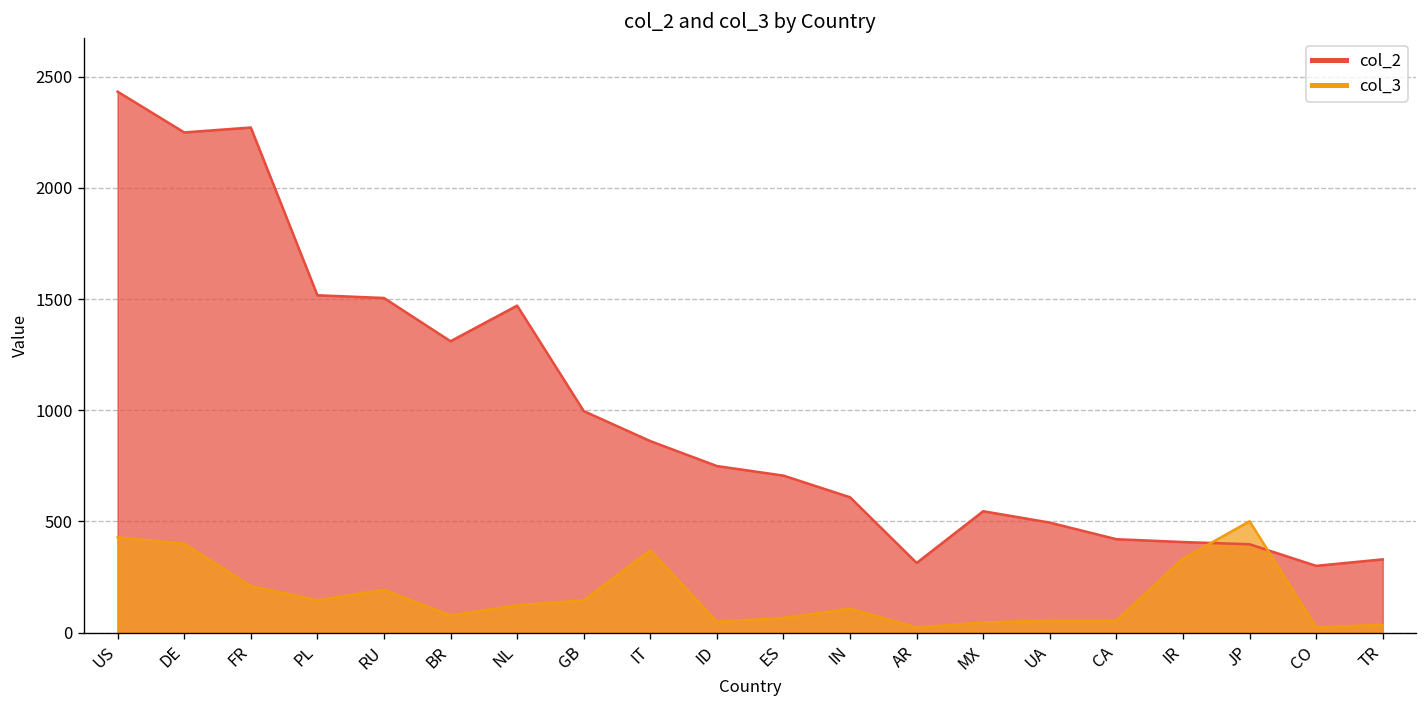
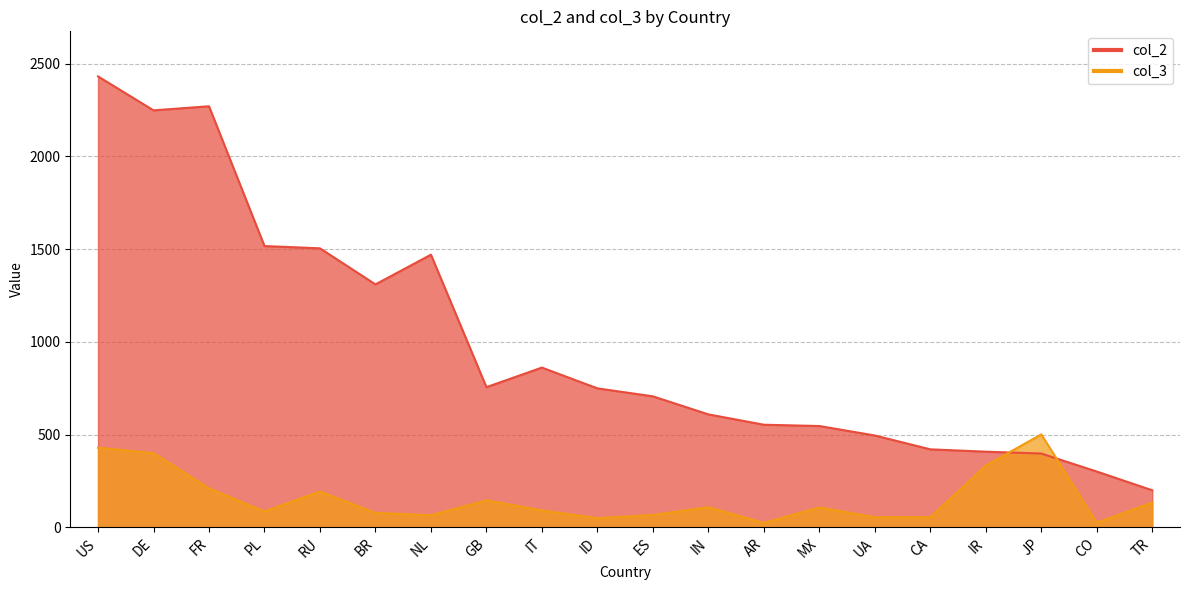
  {
    "col_2": {
      "US": 2430,
      "DE": 2250,
      "FR": 2270,
      "PL": 1520,
      "RU": 1500,
      "BR": 1310,
      "NL": 1470,
-     "GB": 1000,
+     "GB": 760,
      "IT": 860,
      "ID": 750,
      "ES": 710,
      "IN": 610,
-     "AR": 310,
+     "AR": 550,
      "MX": 550,
      "UA": 490,
      "CA": 420,
      "IR": 410,
      "JP": 400,
      "CO": 300,
-     "TR": 330
+     "TR": 200
    },
    "col_3": {
      "US": 430,
      "DE": 400,
      "FR": 210,
-     "PL": 150,
+     "PL": 80,
      "RU": 190,
      "BR": 80,
-     "NL": 120,
+     "NL": 60,
      "GB": 140,
-     "IT": 370,
+     "IT": 90,
      "ID": 50,
      "ES": 70,
      "IN": 110,
      "AR": 20,
-     "MX": 50,
+     "MX": 110,
      "UA": 50,
      "CA": 50,
      "IR": 330,
      "JP": 500,
      "CO": 20,
-     "TR": 30
+     "TR": 130
    }
  }
